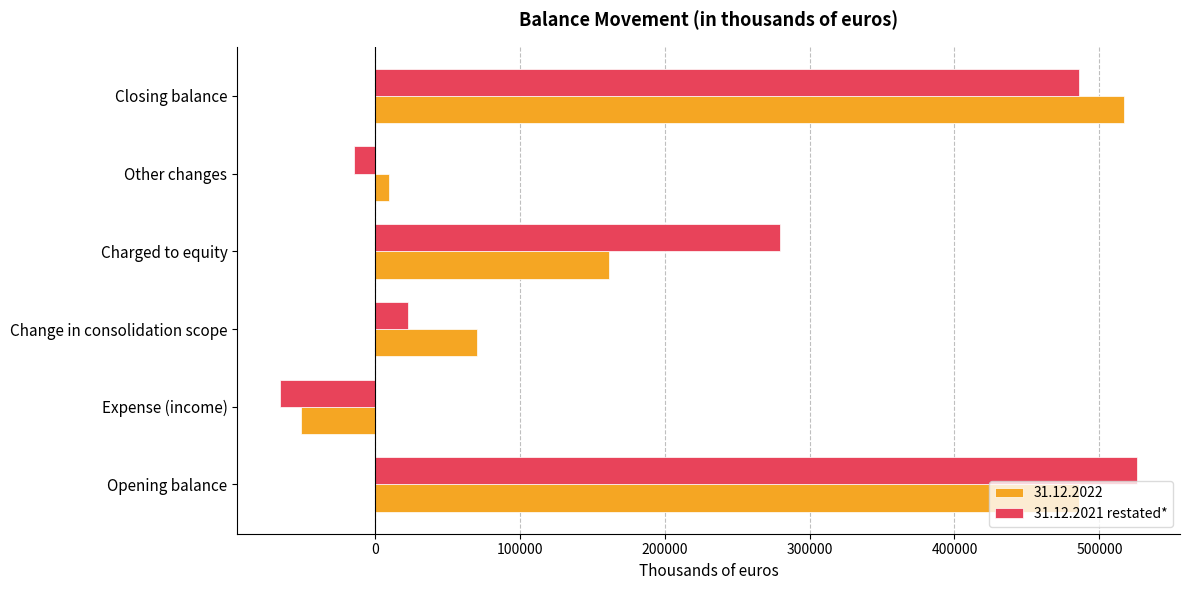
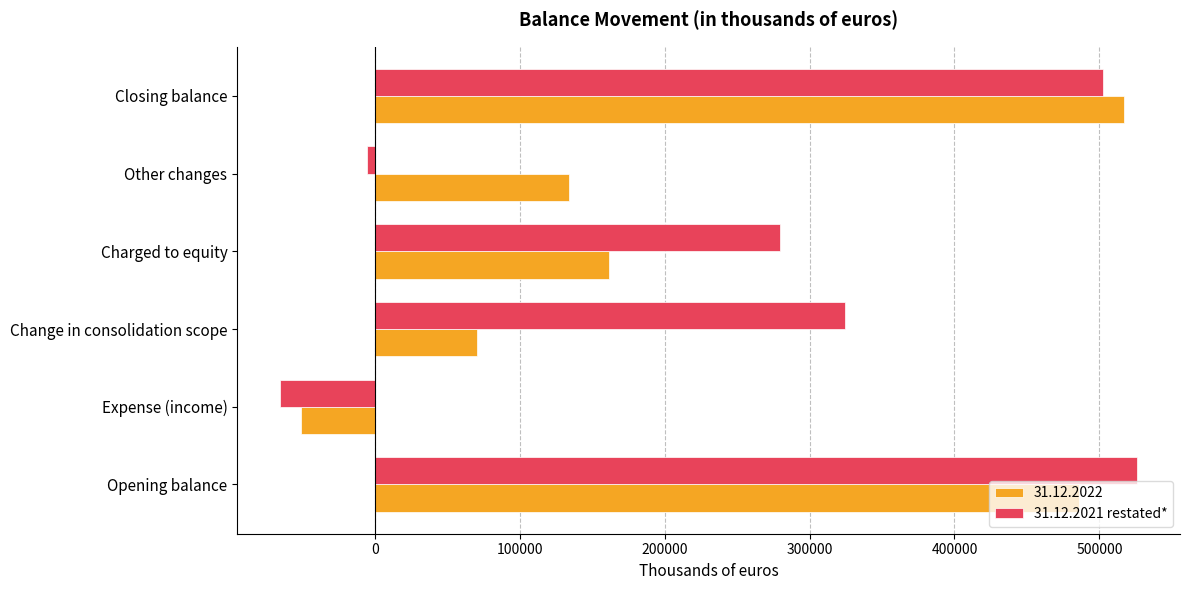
  {
    "31.12.2022": {
      "Closing balance": 517000,
-     "Other changes": 10000,
+     "Other changes": 134000,
      "Charged to equity": 162000,
      "Change in consolidation scope": 71000,
      "Expense (income)": -51000
    },
    "31.12.2021 restated*": {
-     "Closing balance": 486000,
-     "Other changes": -14000,
+     "Closing balance": 503000,
+     "Other changes": -6000,
      "Charged to equity": 279000,
-     "Change in consolidation scope": 23000,
+     "Change in consolidation scope": 324000,
      "Expense (income)": -65000,
      "Opening balance": 526000
    }
  }
